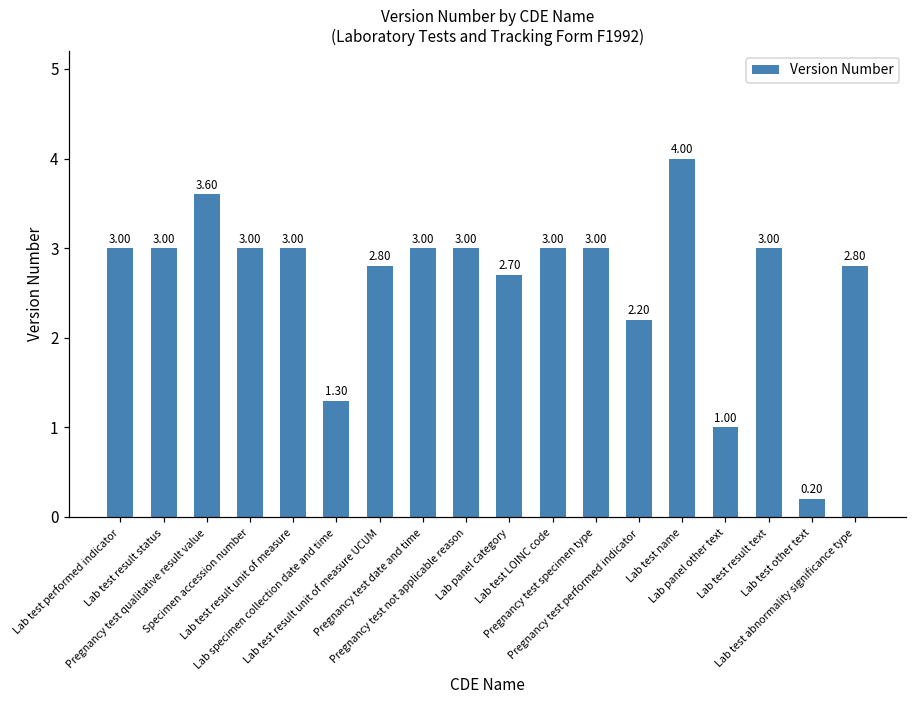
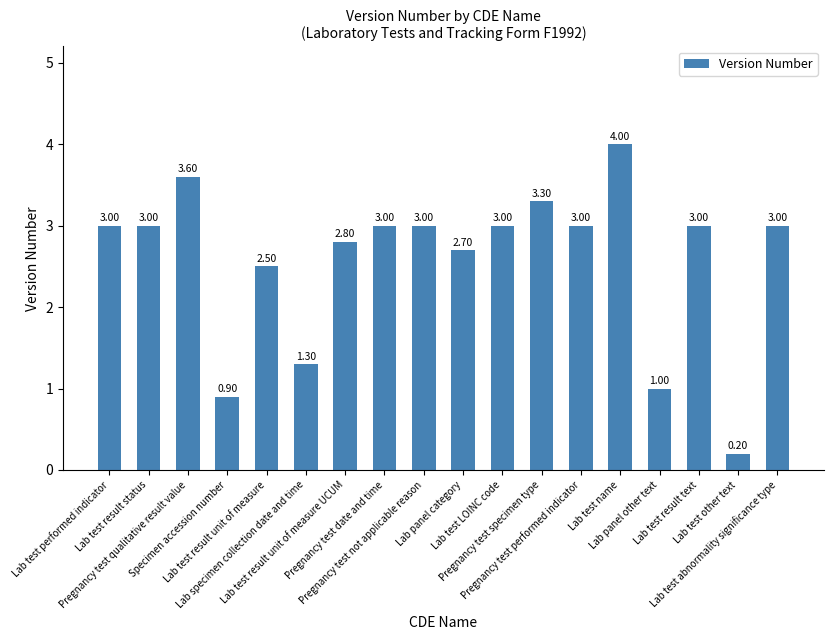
  {
    "Lab test performed indicator": 3.00,
    "Lab test result status": 3.00,
    "Pregnancy test qualitative result value": 3.60,
-   "Specimen accession number": 3.00,
-   "Lab test result unit of measure": 3.00,
+   "Specimen accession number": 0.90,
+   "Lab test result unit of measure": 2.50,
    "Lab specimen collection date and time": 1.30,
    "Lab test result unit of measure UCUM": 2.80,
    "Pregnancy test date and time": 3.00,
    "Pregnancy test not applicable reason": 3.00,
    "Lab panel category": 2.70,
    "Lab test LOINC code": 3.00,
-   "Pregnancy test specimen type": 3.00,
-   "Pregnancy test performed indicator": 2.20,
+   "Pregnancy test specimen type": 3.30,
+   "Pregnancy test performed indicator": 3.00,
    "Lab test name": 4.00,
    "Lab panel other text": 1.00,
    "Lab test result text": 3.00,
    "Lab test other text": 0.20,
-   "Lab test abnormality significance type": 2.80
+   "Lab test abnormality significance type": 3.00
  }
